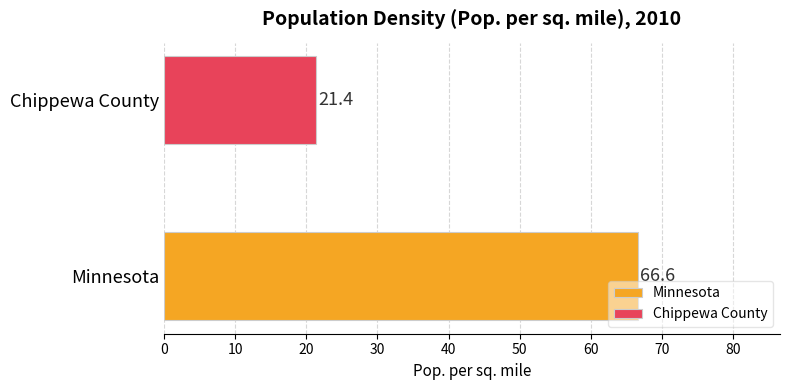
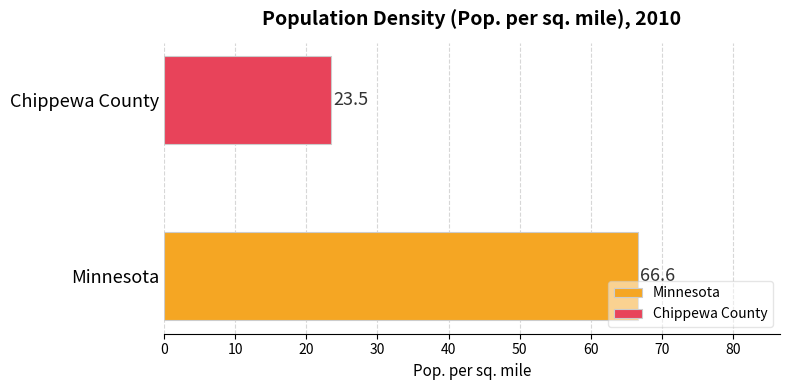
  {
-   "Chippewa County": 21.4
+   "Chippewa County": 23.5
  }
